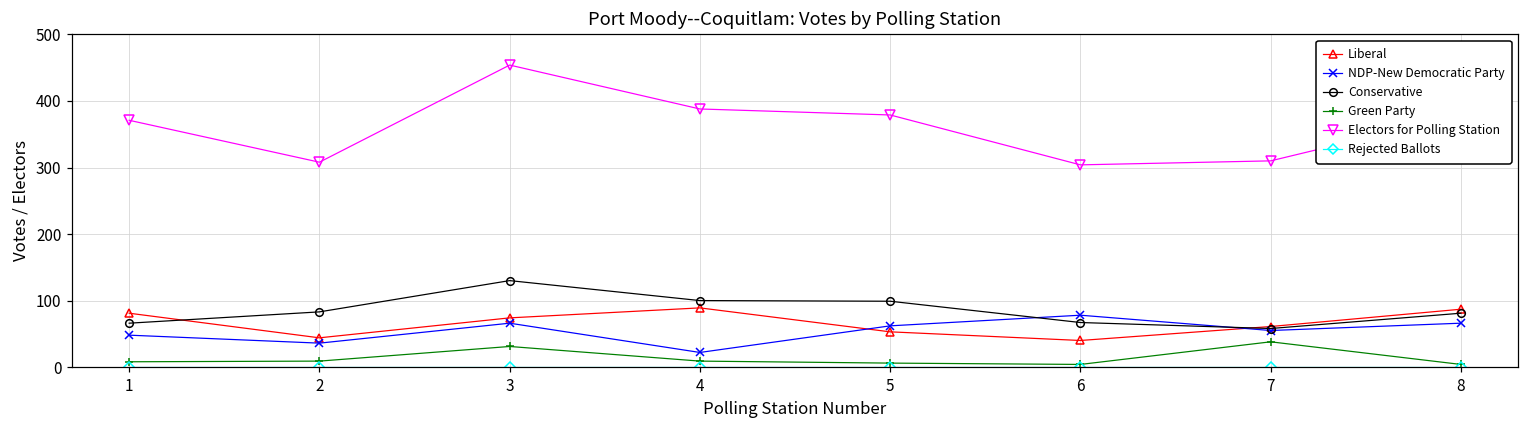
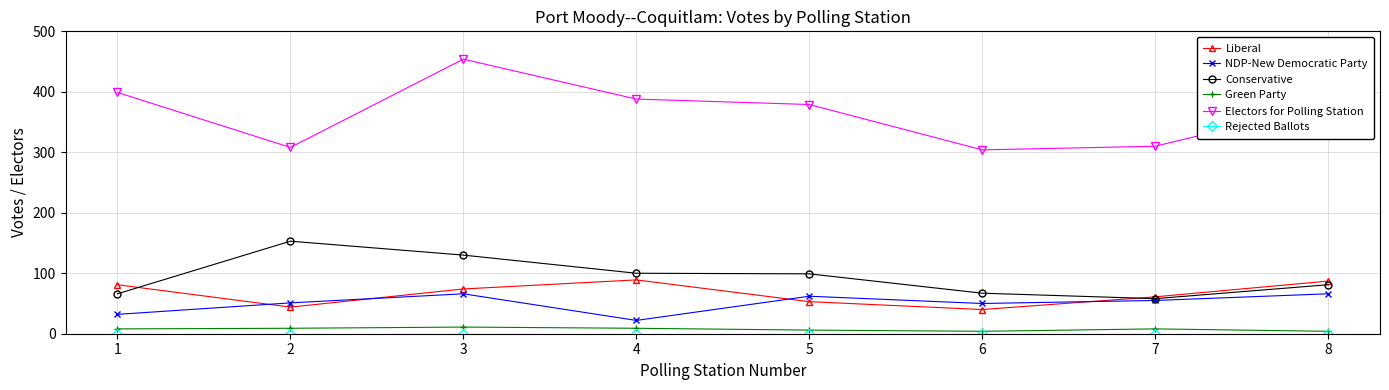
  {
    "Liberal": {
      "1": 80,
      "2": 40,
      "3": 70,
      "4": 90,
      "5": 50,
      "6": 40,
      "8": 90
    },
    "NDP-New Democratic Party": {
-     "1": 50,
-     "2": 40,
+     "1": 30,
+     "2": 50,
      "3": 70,
      "4": 20,
      "5": 60,
-     "6": 80,
+     "6": 50,
      "8": 70
    },
    "Conservative": {
      "1": 70,
-     "2": 80,
+     "2": 150,
      "3": 130,
      "4": 100,
      "5": 100,
      "6": 70,
      "8": 80
    },
    "Green Party": {
      "1": 10,
      "2": 10,
-     "3": 30,
+     "3": 10,
      "4": 10,
      "5": 10,
-     "7": 40
+     "7": 10
    },
    "Electors for Polling Station": {
-     "1": 370,
+     "1": 400,
      "2": 310,
      "3": 450,
      "4": 390,
      "5": 380,
      "6": 300,
      "7": 310
    },
    "Rejected Ballots": {
      "1": 0,
      "2": 0,
      "3": 0,
      "4": 0,
      "5": 0,
      "7": 0
    }
  }
